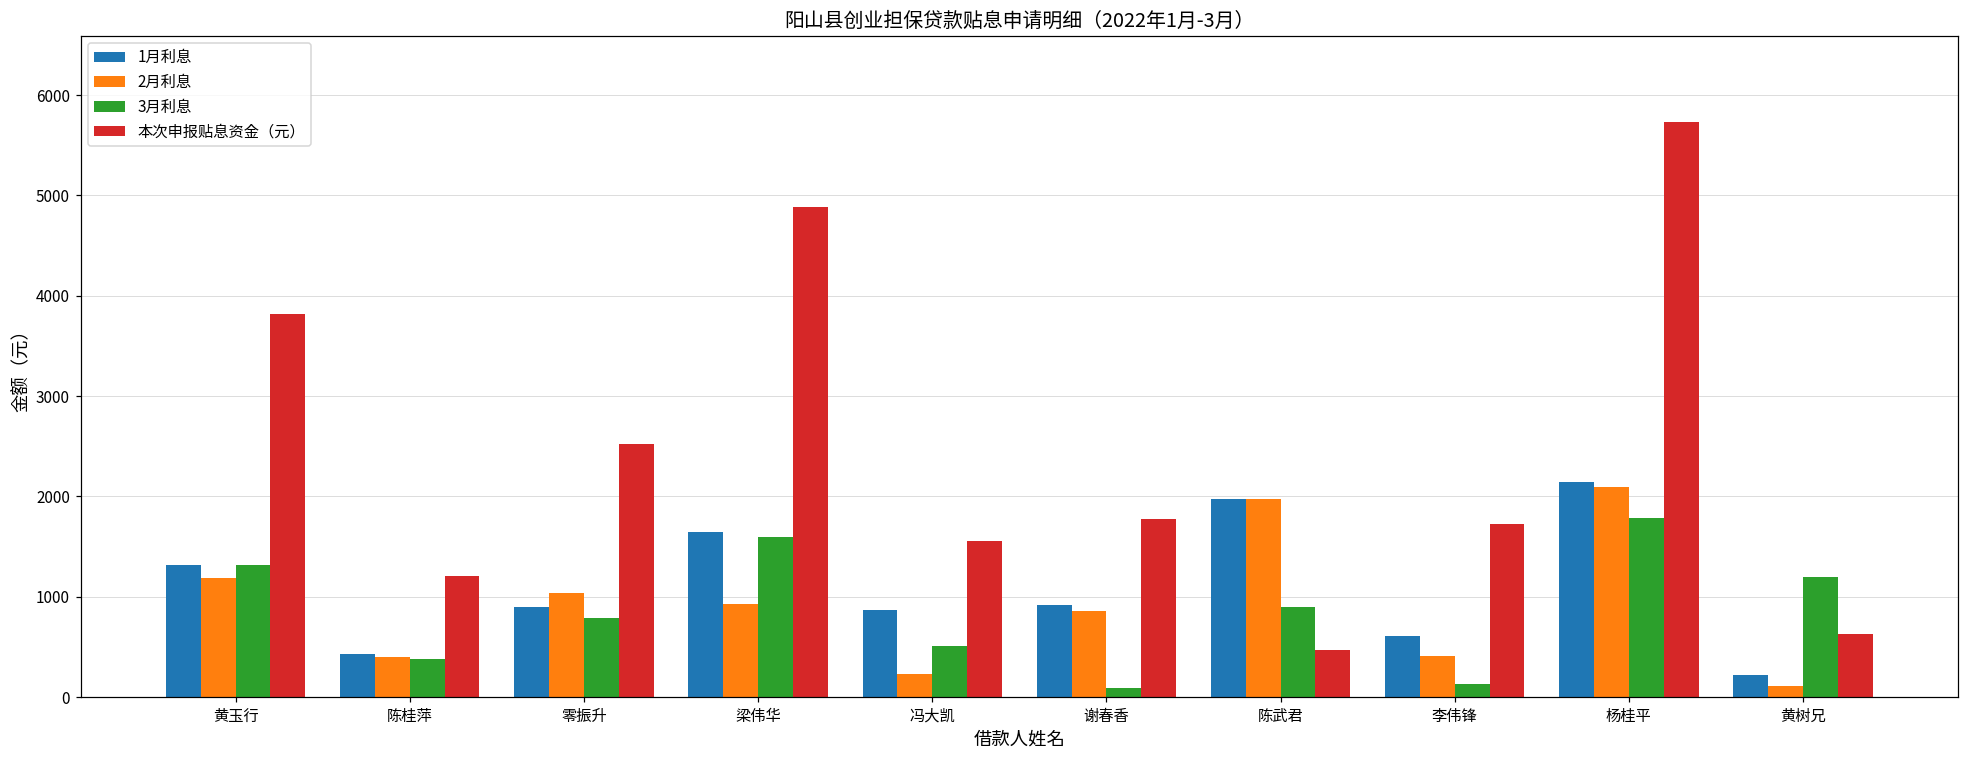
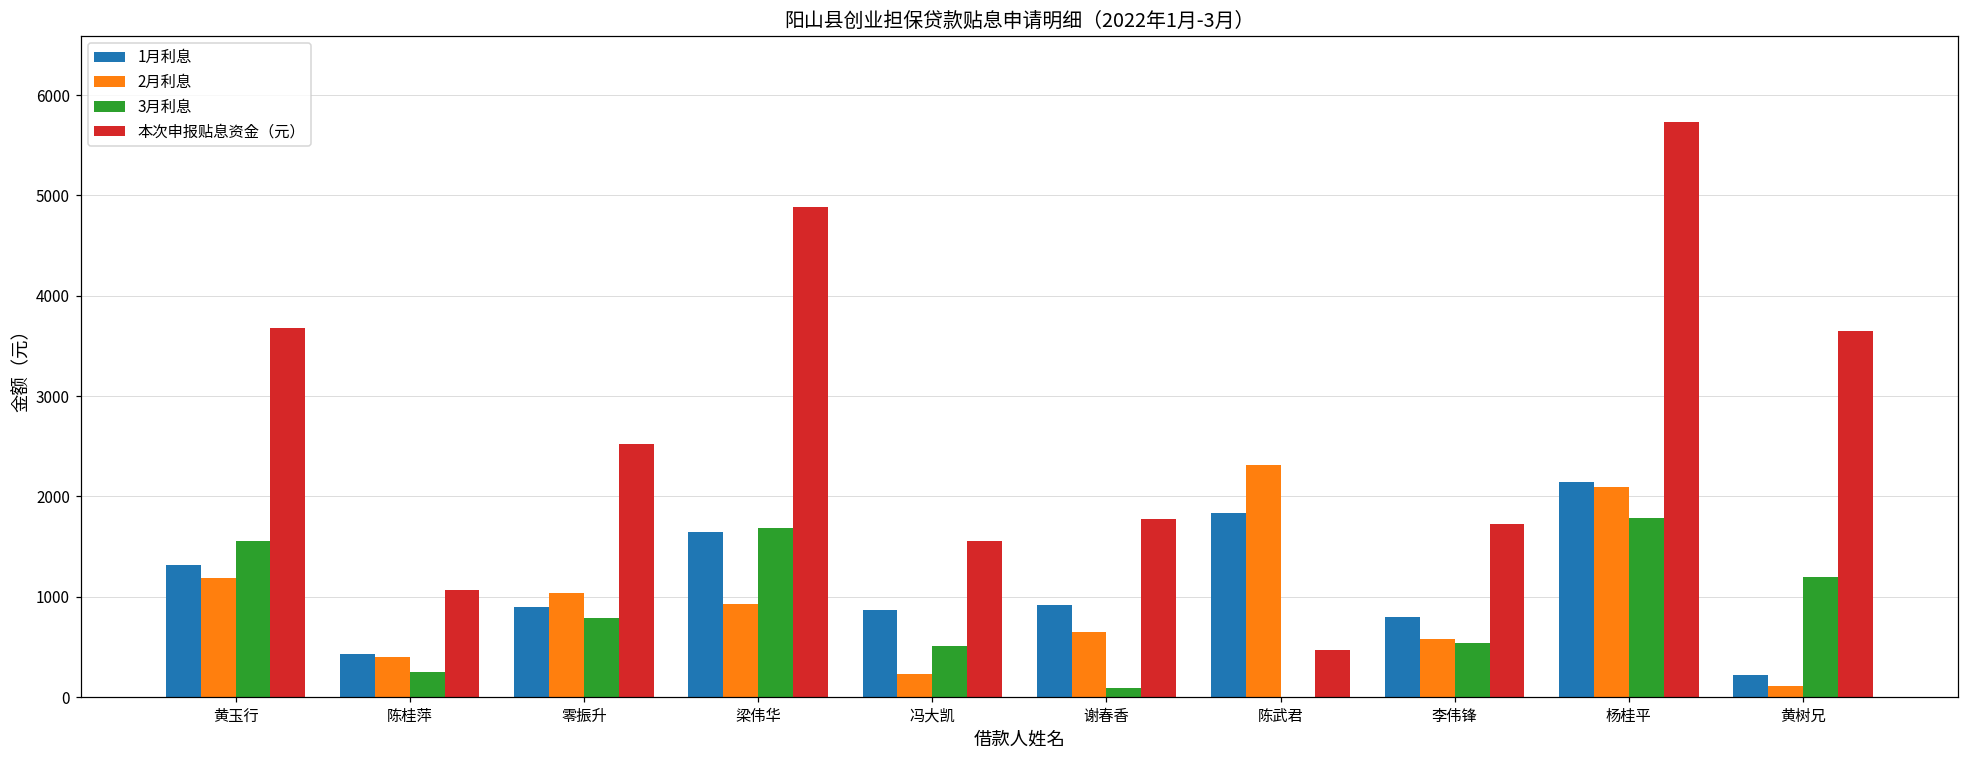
  {
    "1月利息": {
      "黄玉行": 1300,
      "陈桂萍": 400,
      "零振升": 900,
      "梁伟华": 1600,
      "冯大凯": 900,
      "谢春香": 900,
-     "陈武君": 2000,
-     "李伟锋": 600,
+     "陈武君": 1800,
+     "李伟锋": 800,
      "杨桂平": 2100,
      "黄树兄": 200
    },
    "2月利息": {
      "黄玉行": 1200,
      "陈桂萍": 400,
      "零振升": 1000,
      "梁伟华": 900,
      "冯大凯": 200,
-     "谢春香": 900,
-     "陈武君": 2000,
-     "李伟锋": 400,
+     "谢春香": 600,
+     "陈武君": 2300,
+     "李伟锋": 600,
      "杨桂平": 2100,
      "黄树兄": 100
    },
    "3月利息": {
-     "黄玉行": 1300,
-     "陈桂萍": 400,
+     "黄玉行": 1600,
+     "陈桂萍": 200,
      "零振升": 800,
-     "梁伟华": 1600,
+     "梁伟华": 1700,
      "冯大凯": 500,
      "谢春香": 100,
-     "陈武君": 900,
-     "李伟锋": 100,
+     "陈武君": 0,
+     "李伟锋": 500,
      "杨桂平": 1800,
      "黄树兄": 1200
    },
    "本次申报贴息资金（元）": {
-     "黄玉行": 3800,
-     "陈桂萍": 1200,
+     "黄玉行": 3700,
+     "陈桂萍": 1100,
      "零振升": 2500,
      "梁伟华": 4900,
      "冯大凯": 1600,
      "谢春香": 1800,
      "陈武君": 500,
      "李伟锋": 1700,
      "杨桂平": 5700,
-     "黄树兄": 600
+     "黄树兄": 3700
    }
  }
